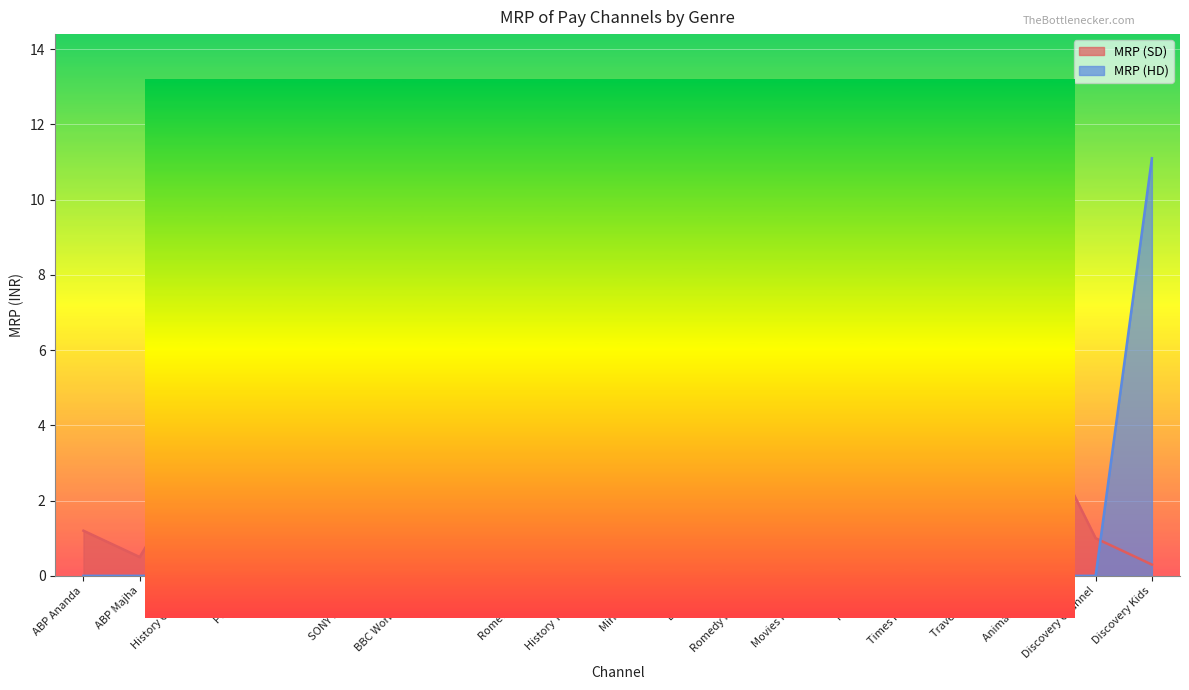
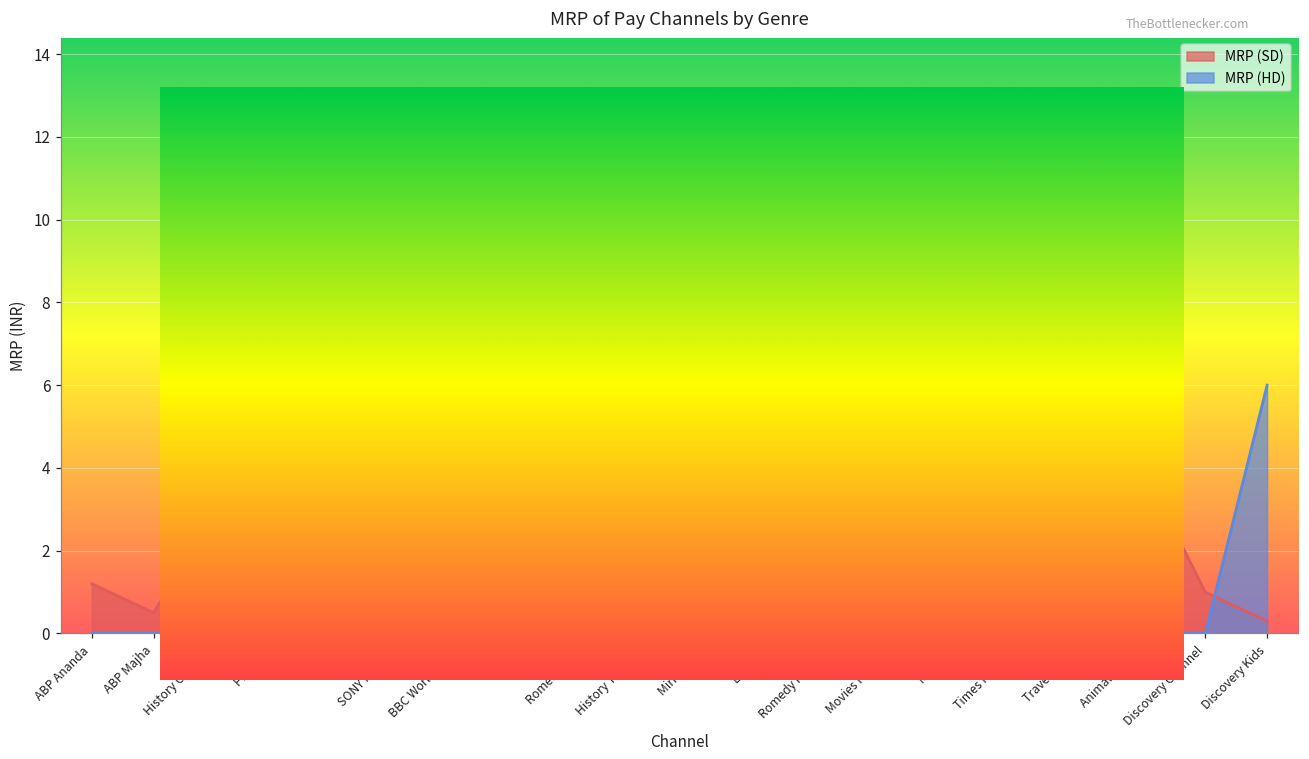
  {
    "MRP (SD)": {
      "ABP Ananda": 1.2,
      "ABP Majha": 0.5,
      "Discovery Kids": 0.3
    },
    "MRP (HD)": {
      "ABP Ananda": 0.0,
      "ABP Majha": 0.0,
-     "Discovery Kids": 11.1
+     "Discovery Kids": 6.0
    }
  }
